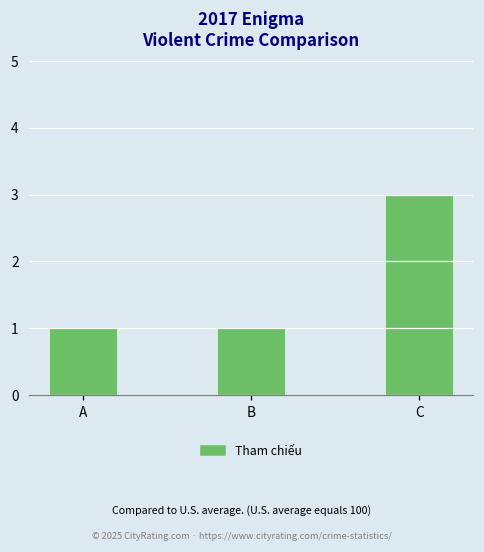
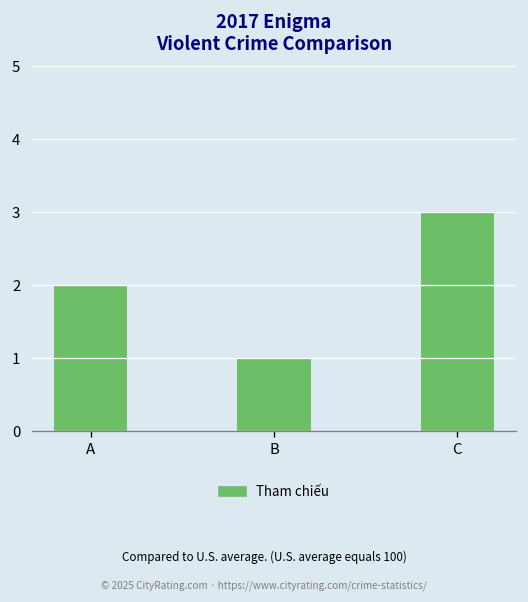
  {
-   "A": 1,
+   "A": 2,
    "B": 1,
    "C": 3
  }
